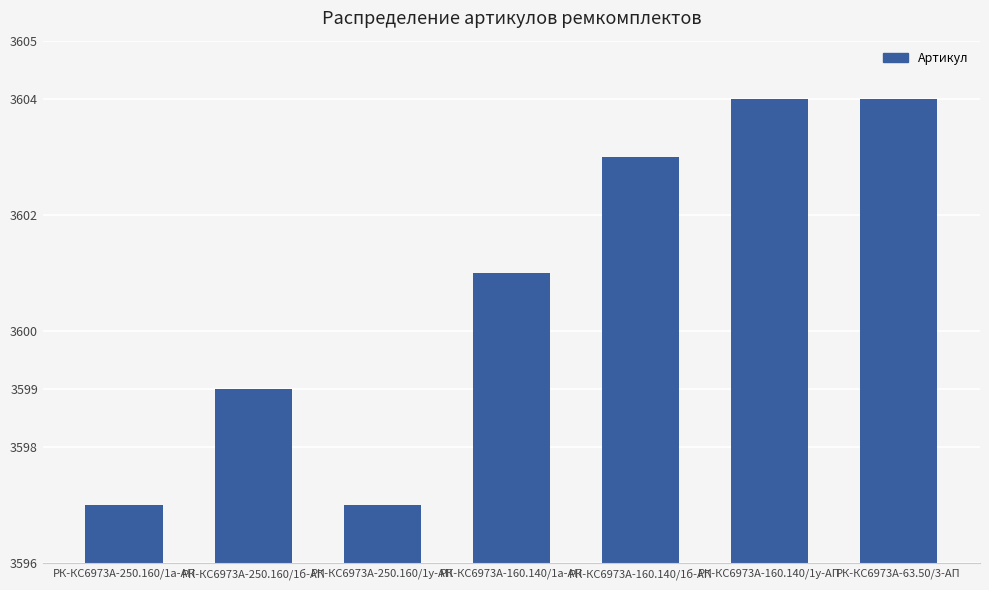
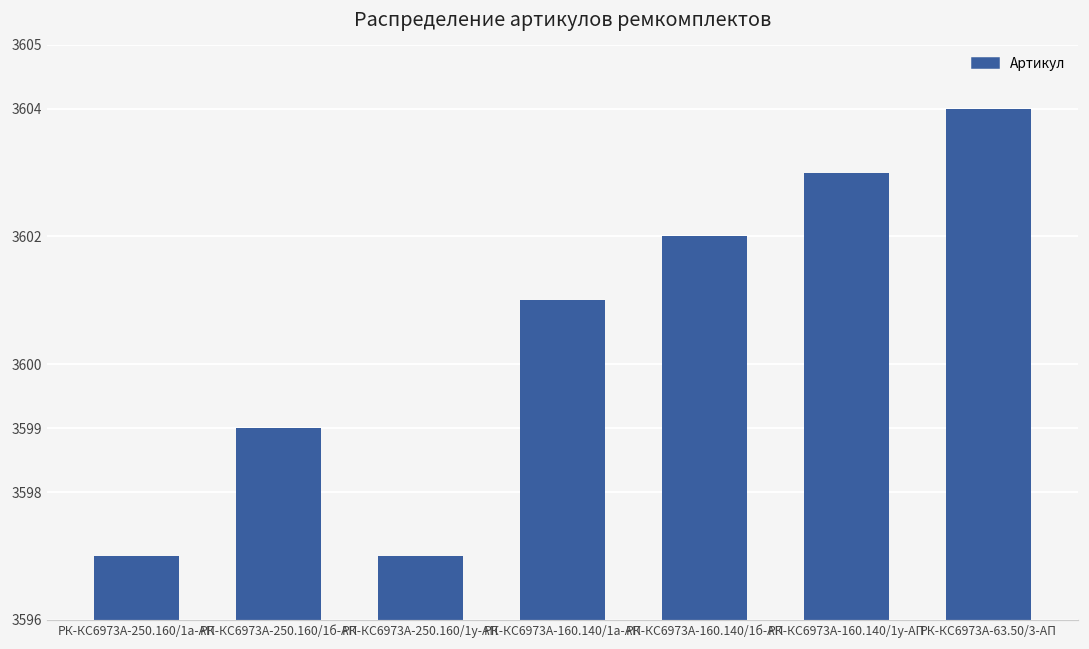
  {
    "РК-КС6973А-250.160/1а-АП": 3597,
    "РК-КС6973А-250.160/1б-АП": 3599,
    "РК-КС6973А-250.160/1у-АП": 3597,
    "РК-КС6973А-160.140/1а-АП": 3601,
-   "РК-КС6973А-160.140/1б-АП": 3603,
-   "РК-КС6973А-160.140/1у-АП": 3604,
+   "РК-КС6973А-160.140/1б-АП": 3602,
+   "РК-КС6973А-160.140/1у-АП": 3603,
    "РК-КС6973А-63.50/3-АП": 3604
  }
